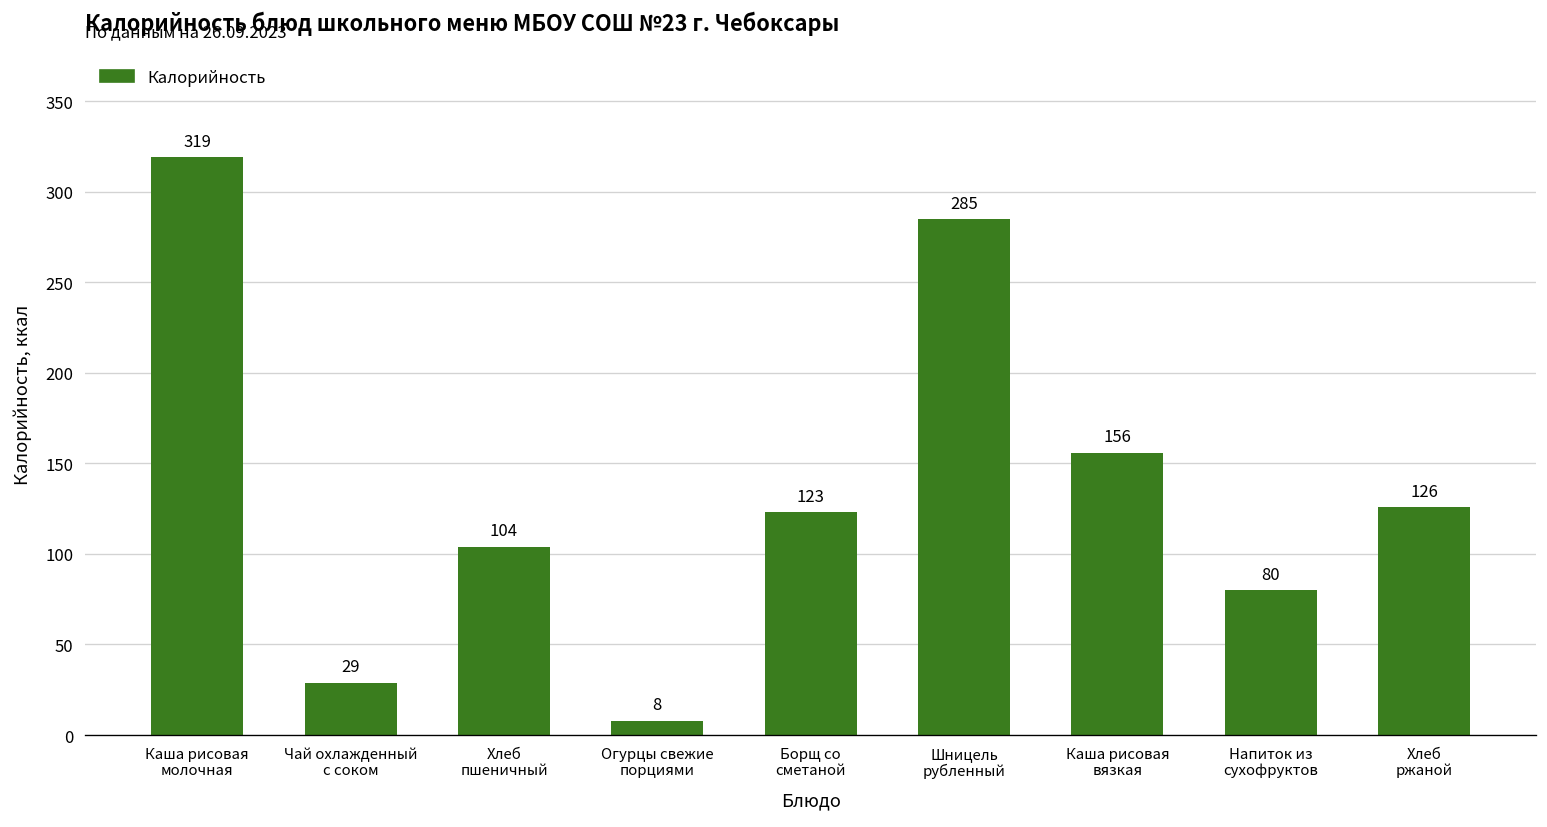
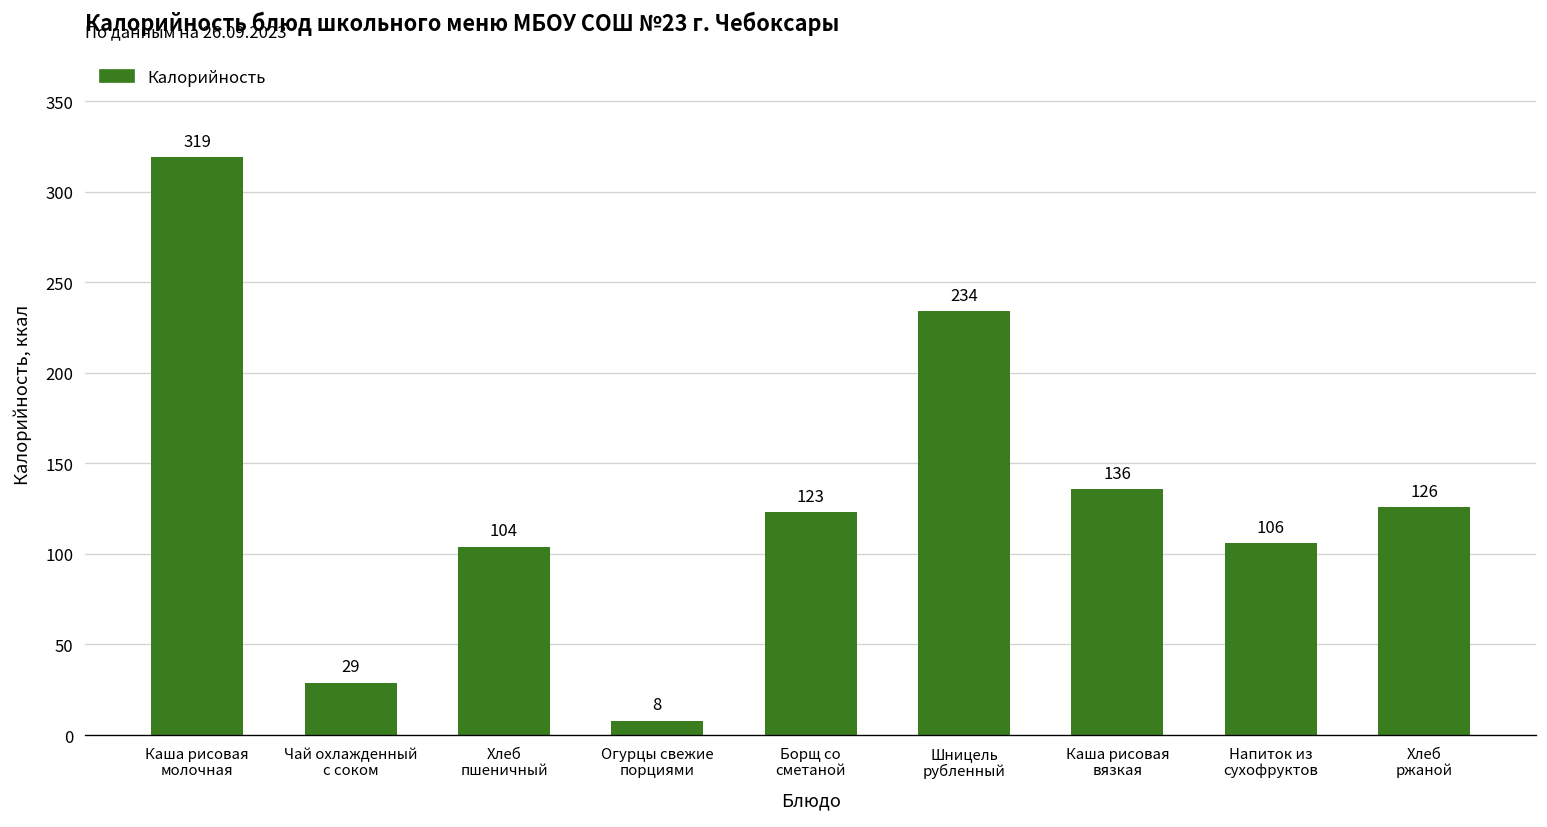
  {
    "Каша рисовая молочная": 319,
    "Чай охлажденный с соком": 29,
    "Хлеб пшеничный": 104,
    "Огурцы свежие порциями": 8,
    "Борщ со сметаной": 123,
-   "Шницель рубленный": 285,
-   "Каша рисовая вязкая": 156,
-   "Напиток из сухофруктов": 80,
+   "Шницель рубленный": 234,
+   "Каша рисовая вязкая": 136,
+   "Напиток из сухофруктов": 106,
    "Хлеб ржаной": 126
  }
